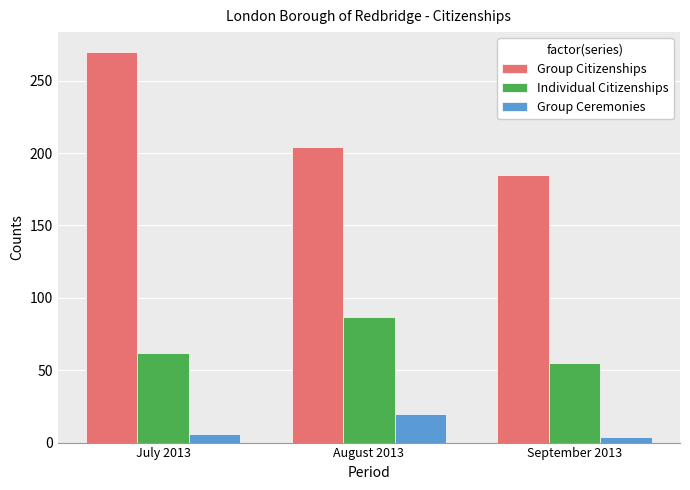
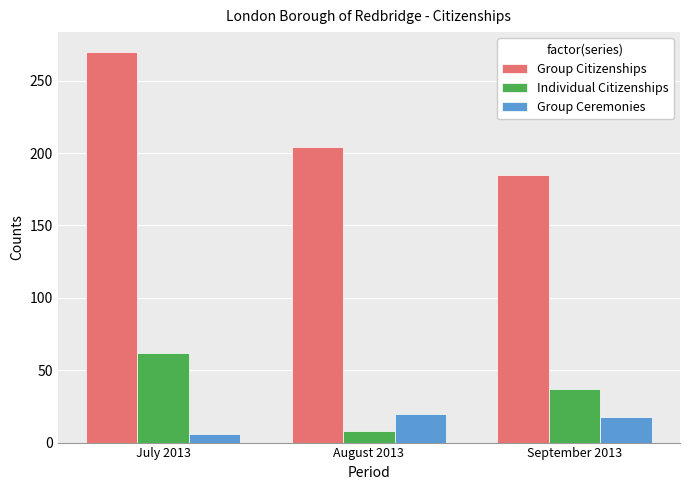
  {
    "Group Citizenships": {
      "July 2013": 270,
      "August 2013": 204,
      "September 2013": 185
    },
    "Individual Citizenships": {
      "July 2013": 62,
-     "August 2013": 87,
-     "September 2013": 55
+     "August 2013": 8,
+     "September 2013": 37
    },
    "Group Ceremonies": {
      "July 2013": 6,
      "August 2013": 20,
-     "September 2013": 4
+     "September 2013": 18
    }
  }
